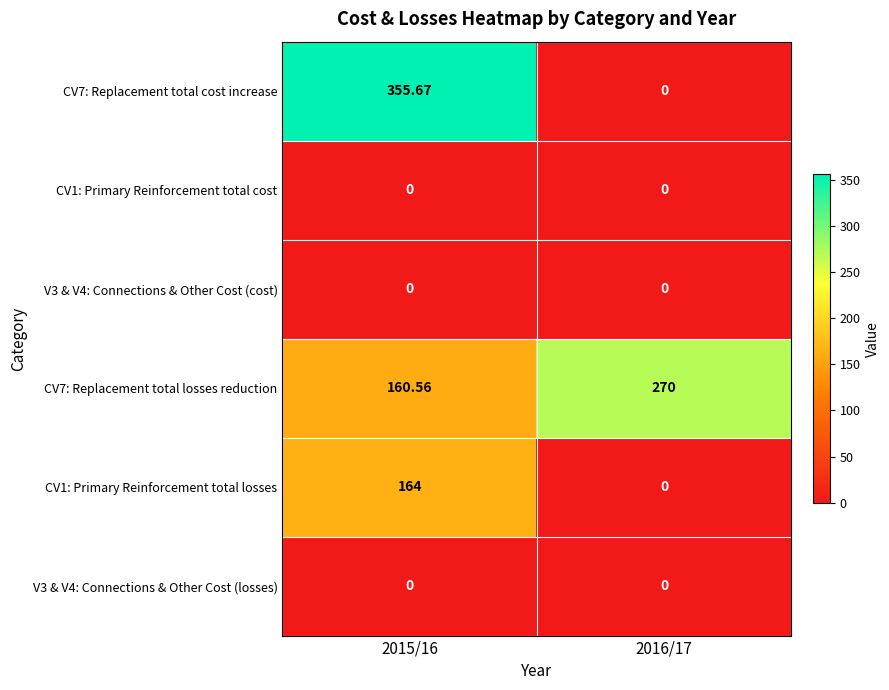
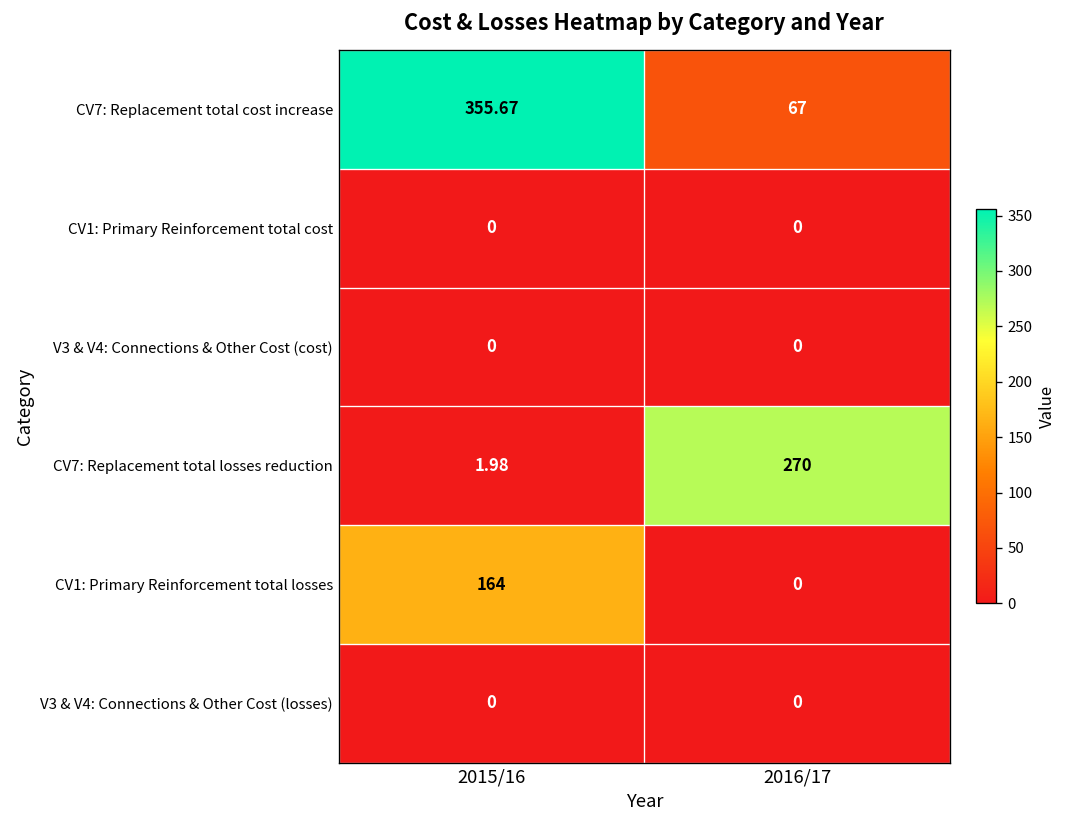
  {
    "CV7: Replacement total cost increase": {
      "2015/16": 355.67,
-     "2016/17": 0
+     "2016/17": 67
    },
    "CV1: Primary Reinforcement total cost": {
      "2015/16": 0,
      "2016/17": 0
    },
    "V3 & V4: Connections & Other Cost (cost)": {
      "2015/16": 0,
      "2016/17": 0
    },
    "CV7: Replacement total losses reduction": {
-     "2015/16": 160.56,
+     "2015/16": 1.98,
      "2016/17": 270
    },
    "CV1: Primary Reinforcement total losses": {
      "2015/16": 164,
      "2016/17": 0
    },
    "V3 & V4: Connections & Other Cost (losses)": {
      "2015/16": 0,
      "2016/17": 0
    }
  }
